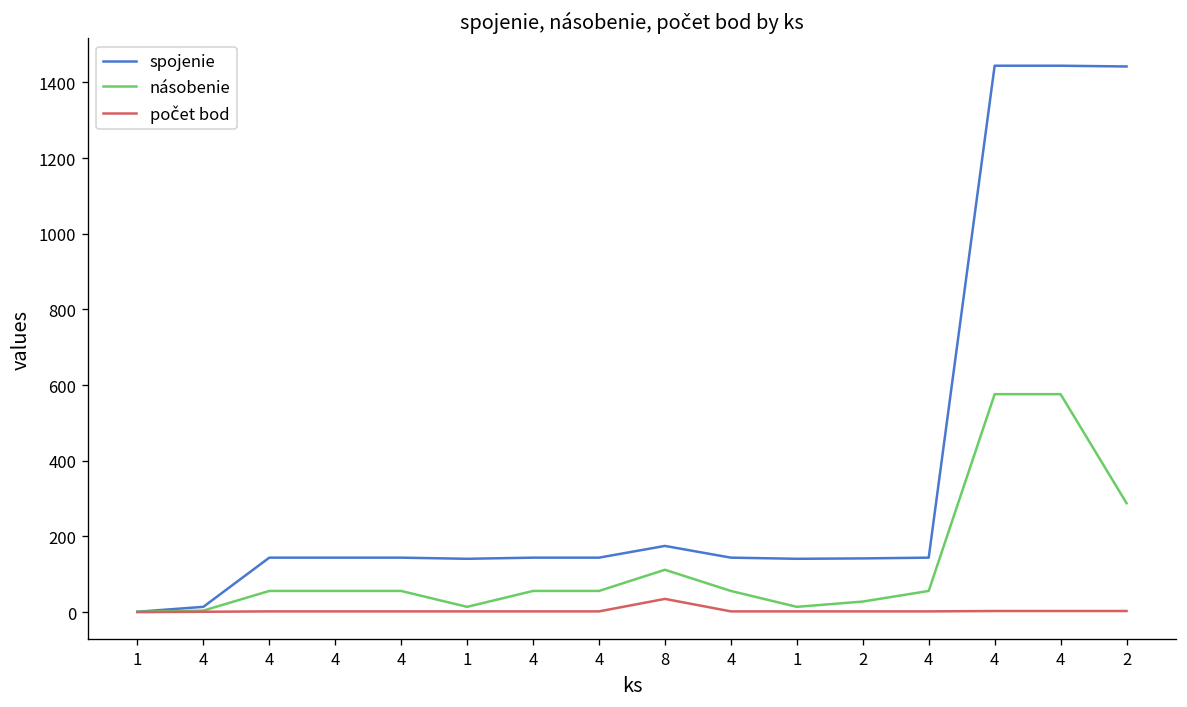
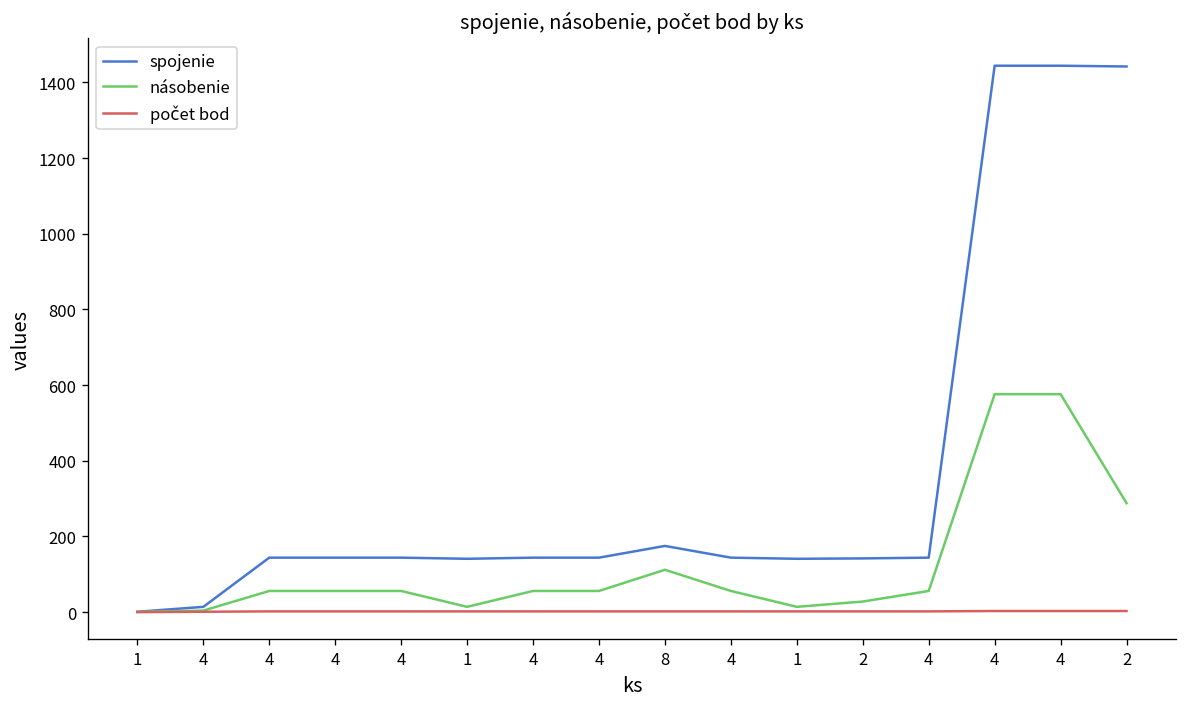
  {
    "spojenie": {
      "8": 180
    },
    "násobenie": {
      "8": 110
    },
    "počet bod": {
-     "8": 40
+     "8": 0
    }
  }
